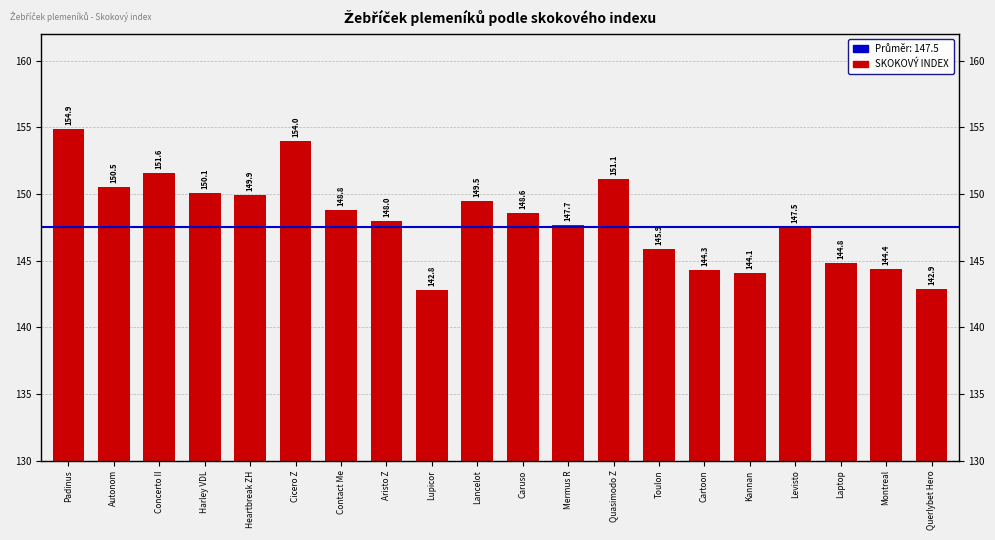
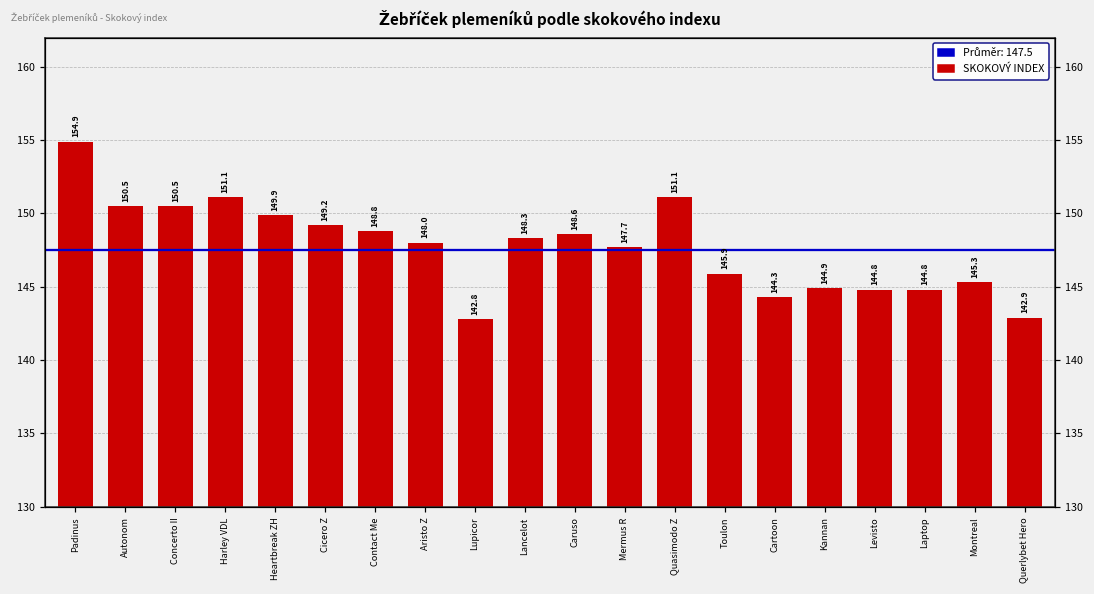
  {
    "Padinus": 154.9,
    "Autonom": 150.5,
-   "Concerto II": 151.6,
-   "Harley VDL": 150.1,
+   "Concerto II": 150.5,
+   "Harley VDL": 151.1,
    "Heartbreak ZH": 149.9,
-   "Cicero Z": 154.0,
+   "Cicero Z": 149.2,
    "Contact Me": 148.8,
    "Aristo Z": 148.0,
    "Lupicor": 142.8,
-   "Lancelot": 149.5,
+   "Lancelot": 148.3,
    "Caruso": 148.6,
    "Mermus R": 147.7,
    "Quasimodo Z": 151.1,
    "Toulon": 145.9,
    "Cartoon": 144.3,
-   "Kannan": 144.1,
-   "Levisto": 147.5,
+   "Kannan": 144.9,
+   "Levisto": 144.8,
    "Laptop": 144.8,
-   "Montreal": 144.4,
+   "Montreal": 145.3,
    "Querlybet Hero": 142.9
  }
